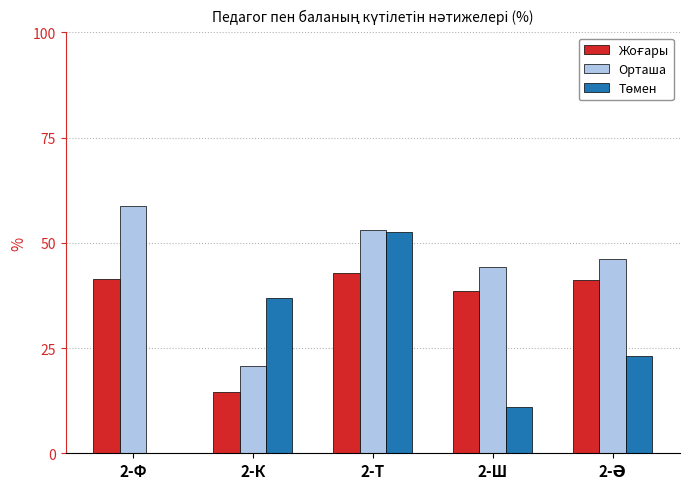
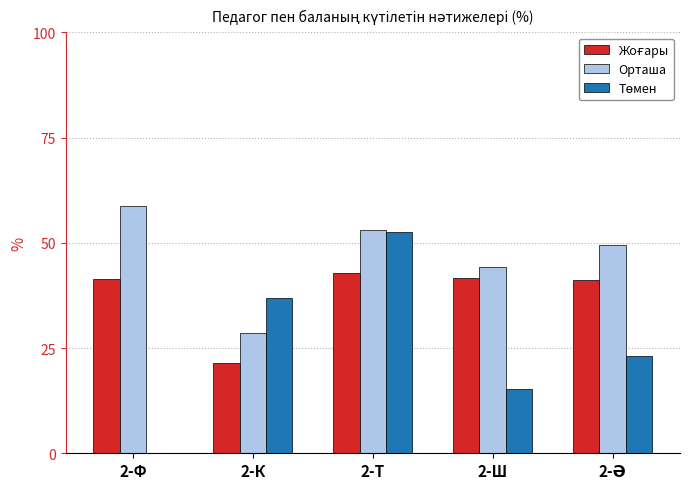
  {
    "Жоғары": {
      "2-Ф": 41,
-     "2-К": 14,
+     "2-К": 22,
      "2-Т": 43,
-     "2-Ш": 38,
+     "2-Ш": 42,
      "2-Ә": 41
    },
    "Орташа": {
      "2-Ф": 59,
-     "2-К": 21,
+     "2-К": 28,
      "2-Т": 53,
      "2-Ш": 44,
-     "2-Ә": 46
+     "2-Ә": 49
    },
    "Төмен": {
      "2-Ф": 0,
      "2-К": 37,
      "2-Т": 53,
-     "2-Ш": 11,
+     "2-Ш": 15,
      "2-Ә": 23
    }
  }
